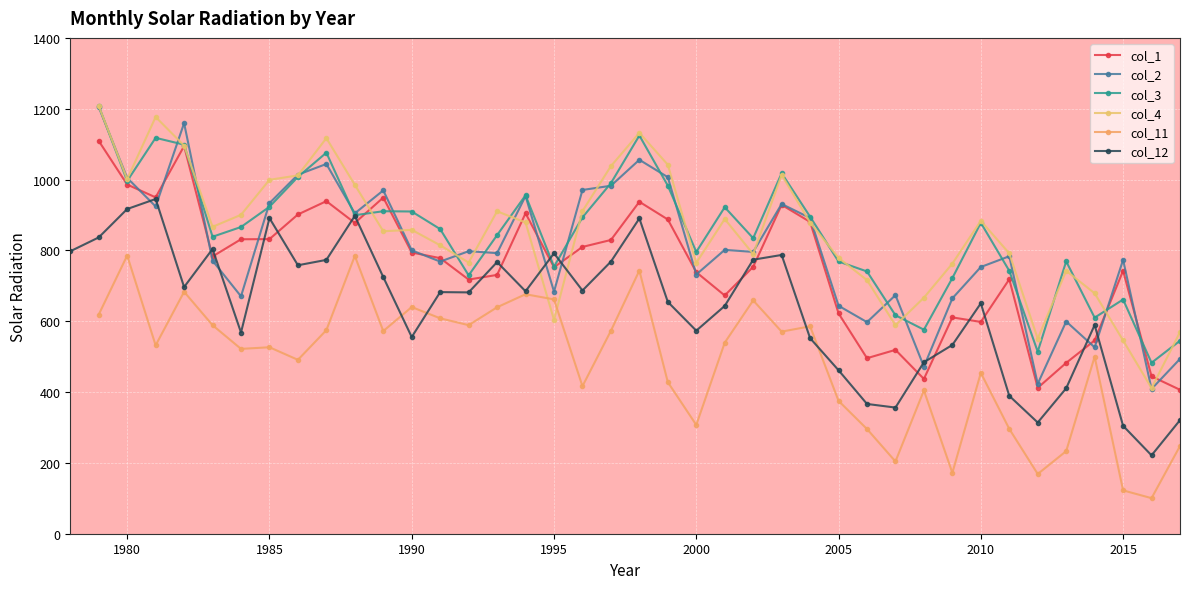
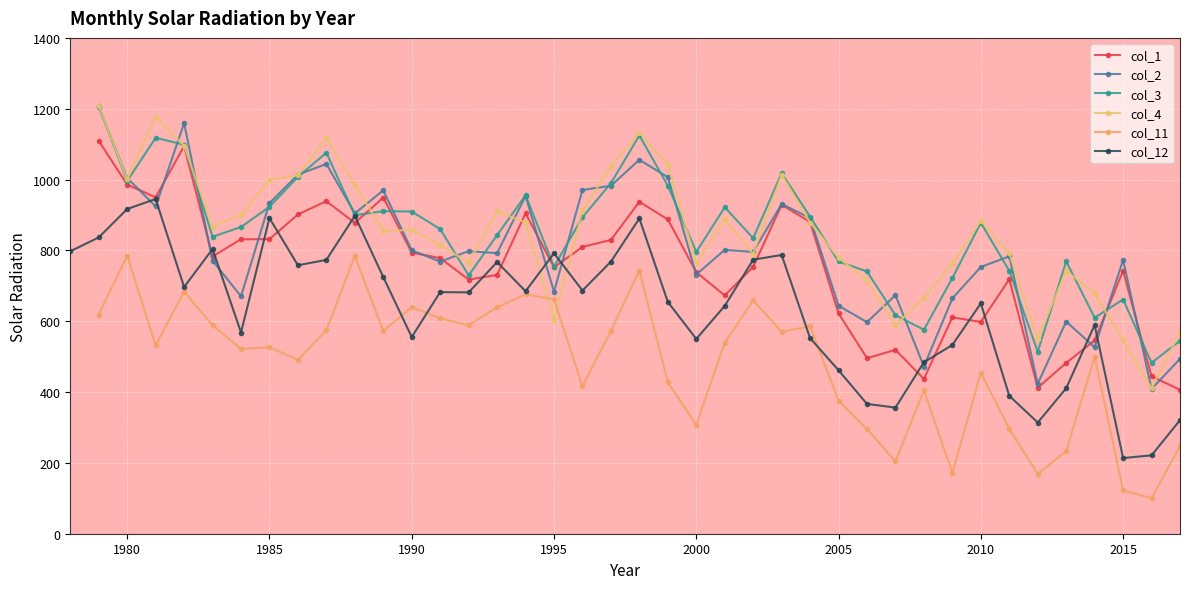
  {
    "col_1": {
      "1980": 990,
      "1985": 830,
      "2005": 620,
      "2010": 600,
      "2015": 740
    },
    "col_12": {
      "1980": 920,
      "1985": 890,
      "1990": 560,
      "1995": 790,
-     "2000": 570,
+     "2000": 550,
      "2005": 460,
      "2010": 650,
-     "2015": 300
+     "2015": 210
    }
  }
